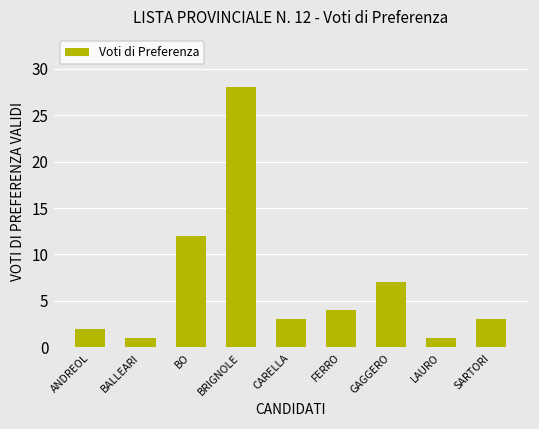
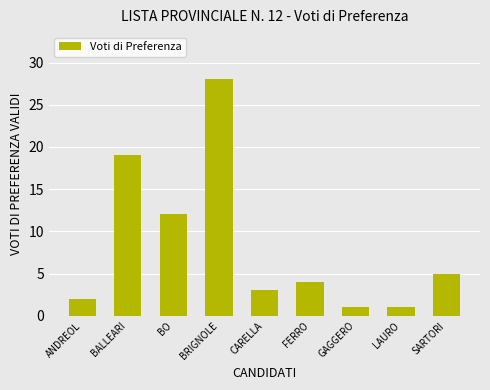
  {
    "ANDREOL": 2,
-   "BALLEARI": 1,
+   "BALLEARI": 19,
    "BO": 12,
    "BRIGNOLE": 28,
    "CARELLA": 3,
    "FERRO": 4,
-   "GAGGERO": 7,
+   "GAGGERO": 1,
    "LAURO": 1,
-   "SARTORI": 3
+   "SARTORI": 5
  }
